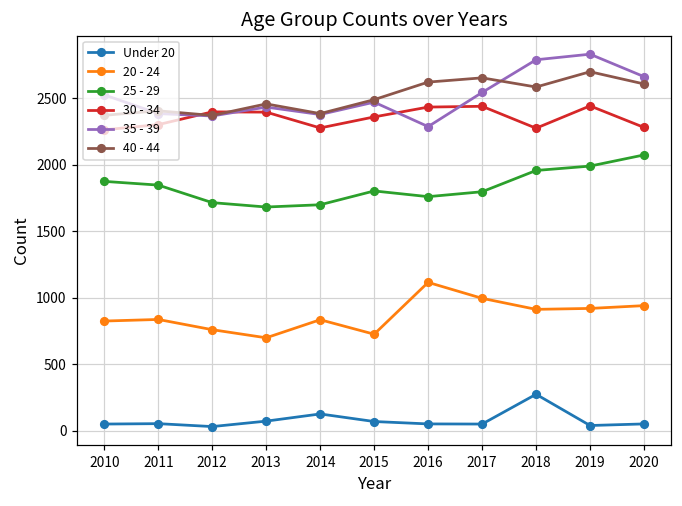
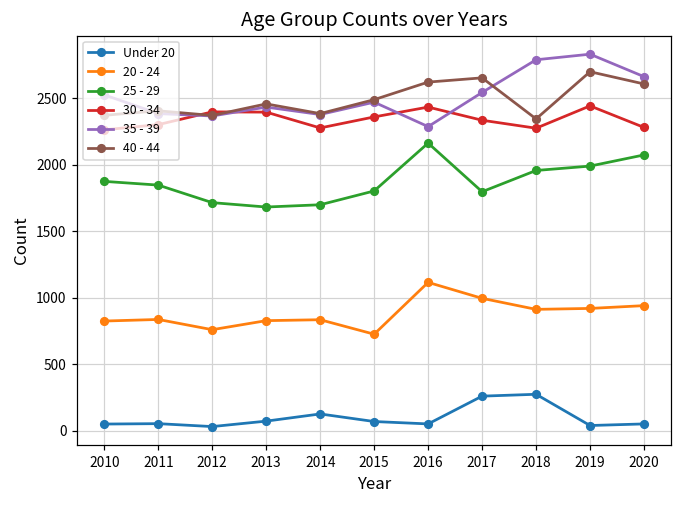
  {
    "Under 20": {
      "2010": 50,
      "2011": 50,
      "2012": 30,
      "2013": 70,
      "2014": 130,
      "2015": 70,
      "2016": 50,
-     "2017": 50,
+     "2017": 260,
      "2018": 270,
      "2019": 40,
      "2020": 50
    },
    "20 - 24": {
      "2010": 830,
      "2011": 840,
      "2012": 760,
-     "2013": 700,
+     "2013": 830,
      "2014": 840,
      "2015": 730,
      "2016": 1120,
      "2017": 1000,
      "2018": 910,
      "2019": 920,
      "2020": 940
    },
    "25 - 29": {
      "2010": 1880,
      "2011": 1850,
      "2012": 1720,
      "2013": 1680,
      "2014": 1700,
      "2015": 1800,
-     "2016": 1760,
+     "2016": 2160,
      "2017": 1800,
      "2018": 1960,
      "2019": 1990,
      "2020": 2080
    },
    "30 - 34": {
      "2012": 2400,
      "2013": 2400,
      "2014": 2280,
      "2015": 2360,
      "2016": 2440,
-     "2017": 2440,
+     "2017": 2340,
      "2018": 2280,
      "2019": 2440,
      "2020": 2280
    },
    "35 - 39": {
      "2013": 2440,
      "2016": 2290,
      "2017": 2550,
      "2018": 2790,
      "2019": 2830,
      "2020": 2660
    },
    "40 - 44": {
      "2013": 2460,
      "2016": 2620,
      "2017": 2660,
-     "2018": 2590,
+     "2018": 2350,
      "2019": 2700,
      "2020": 2610
    }
  }
